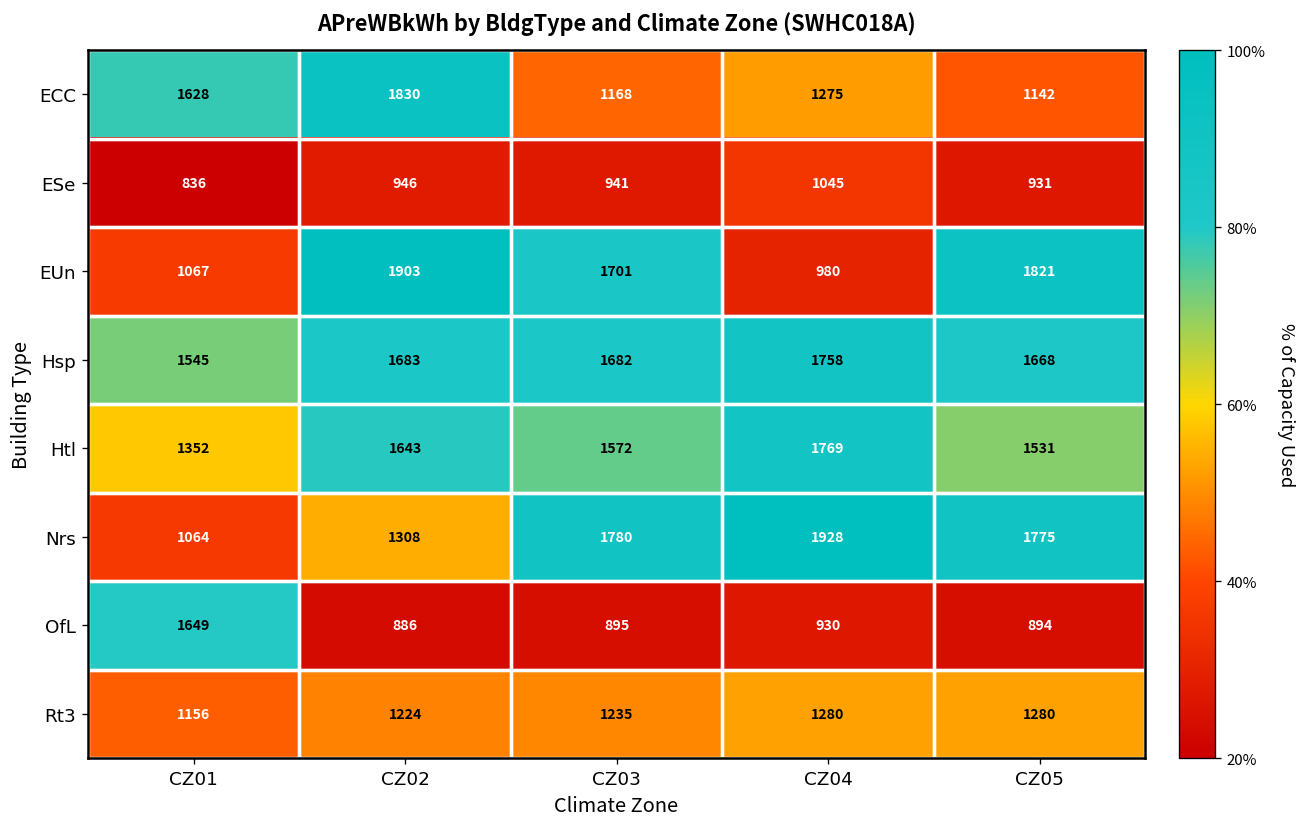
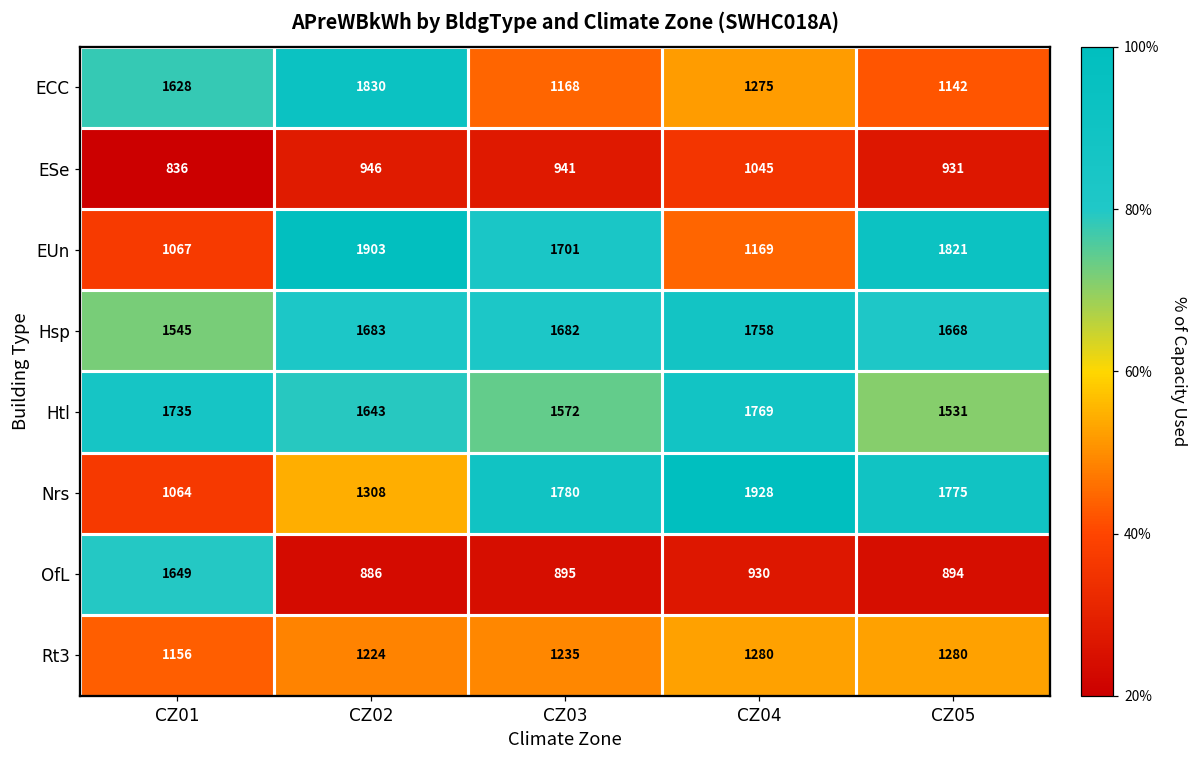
  {
    "ECC": {
      "CZ01": 1628,
      "CZ02": 1830,
      "CZ03": 1168,
      "CZ04": 1275,
      "CZ05": 1142
    },
    "ESe": {
      "CZ01": 836,
      "CZ02": 946,
      "CZ03": 941,
      "CZ04": 1045,
      "CZ05": 931
    },
    "EUn": {
      "CZ01": 1067,
      "CZ02": 1903,
      "CZ03": 1701,
-     "CZ04": 980,
+     "CZ04": 1169,
      "CZ05": 1821
    },
    "Hsp": {
      "CZ01": 1545,
      "CZ02": 1683,
      "CZ03": 1682,
      "CZ04": 1758,
      "CZ05": 1668
    },
    "Htl": {
-     "CZ01": 1352,
+     "CZ01": 1735,
      "CZ02": 1643,
      "CZ03": 1572,
      "CZ04": 1769,
      "CZ05": 1531
    },
    "Nrs": {
      "CZ01": 1064,
      "CZ02": 1308,
      "CZ03": 1780,
      "CZ04": 1928,
      "CZ05": 1775
    },
    "OfL": {
      "CZ01": 1649,
      "CZ02": 886,
      "CZ03": 895,
      "CZ04": 930,
      "CZ05": 894
    },
    "Rt3": {
      "CZ01": 1156,
      "CZ02": 1224,
      "CZ03": 1235,
      "CZ04": 1280,
      "CZ05": 1280
    }
  }
